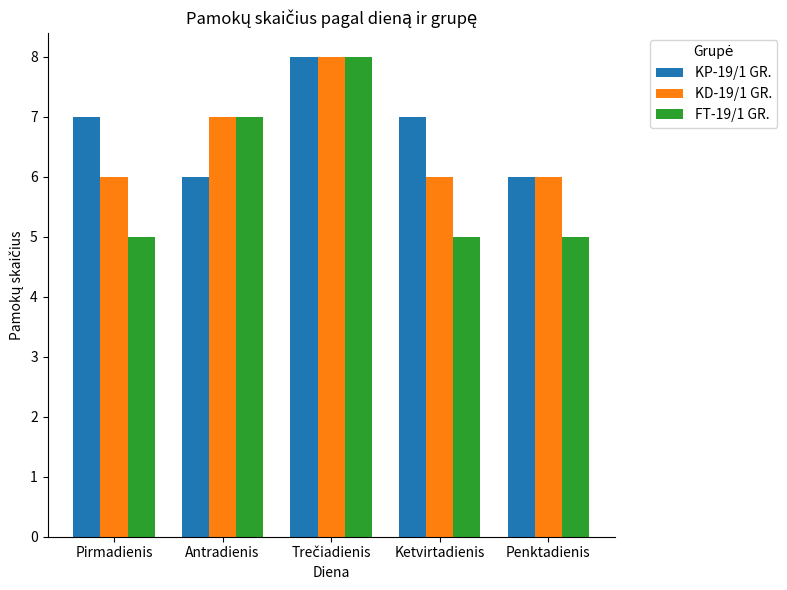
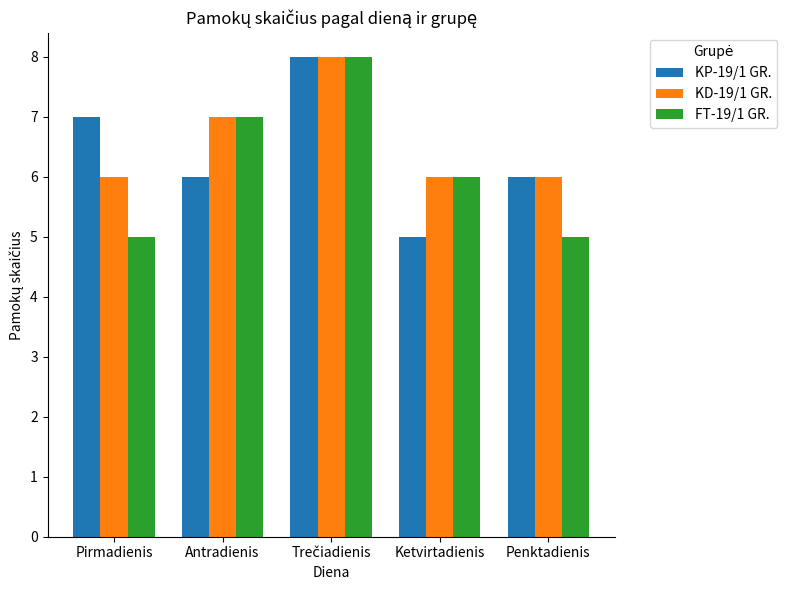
  {
    "KP-19/1 GR.": {
      "Pirmadienis": 7,
      "Antradienis": 6,
      "Trečiadienis": 8,
-     "Ketvirtadienis": 7,
+     "Ketvirtadienis": 5,
      "Penktadienis": 6
    },
    "KD-19/1 GR.": {
      "Pirmadienis": 6,
      "Antradienis": 7,
      "Trečiadienis": 8,
      "Ketvirtadienis": 6,
      "Penktadienis": 6
    },
    "FT-19/1 GR.": {
      "Pirmadienis": 5,
      "Antradienis": 7,
      "Trečiadienis": 8,
-     "Ketvirtadienis": 5,
+     "Ketvirtadienis": 6,
      "Penktadienis": 5
    }
  }
